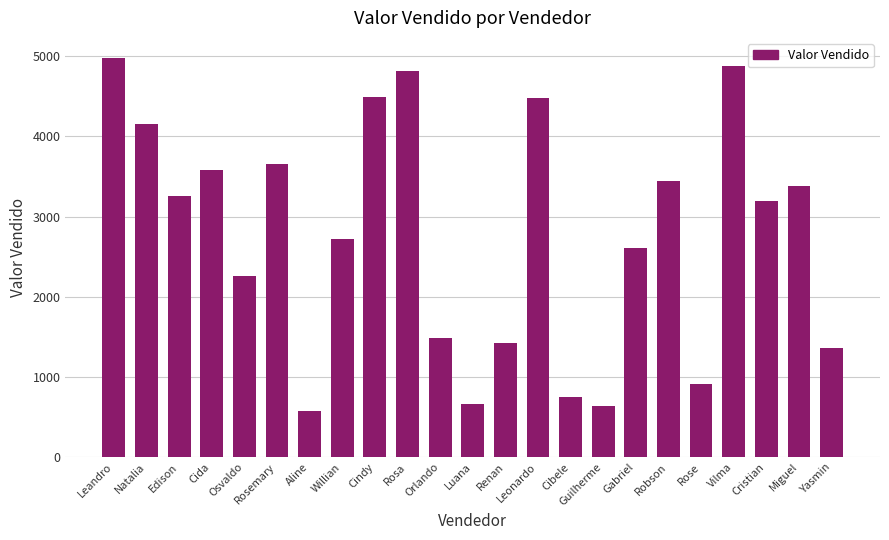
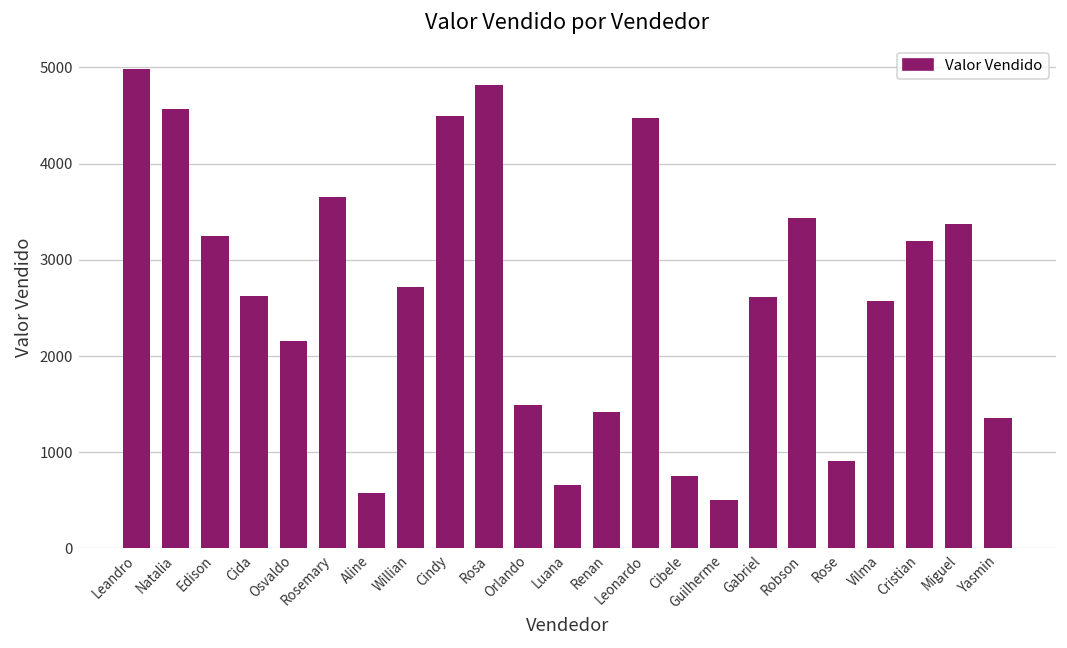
  {
    "Leandro": 5000,
-   "Natalia": 4200,
+   "Natalia": 4600,
    "Edison": 3300,
-   "Cida": 3600,
-   "Osvaldo": 2300,
+   "Cida": 2600,
+   "Osvaldo": 2200,
    "Rosemary": 3700,
    "Aline": 600,
    "Willian": 2700,
    "Cindy": 4500,
    "Rosa": 4800,
    "Orlando": 1500,
    "Luana": 700,
    "Renan": 1400,
    "Leonardo": 4500,
    "Cibele": 700,
-   "Guilherme": 600,
+   "Guilherme": 500,
    "Gabriel": 2600,
    "Robson": 3400,
    "Rose": 900,
-   "Vilma": 4900,
+   "Vilma": 2600,
    "Cristian": 3200,
    "Miguel": 3400,
    "Yasmin": 1400
  }
